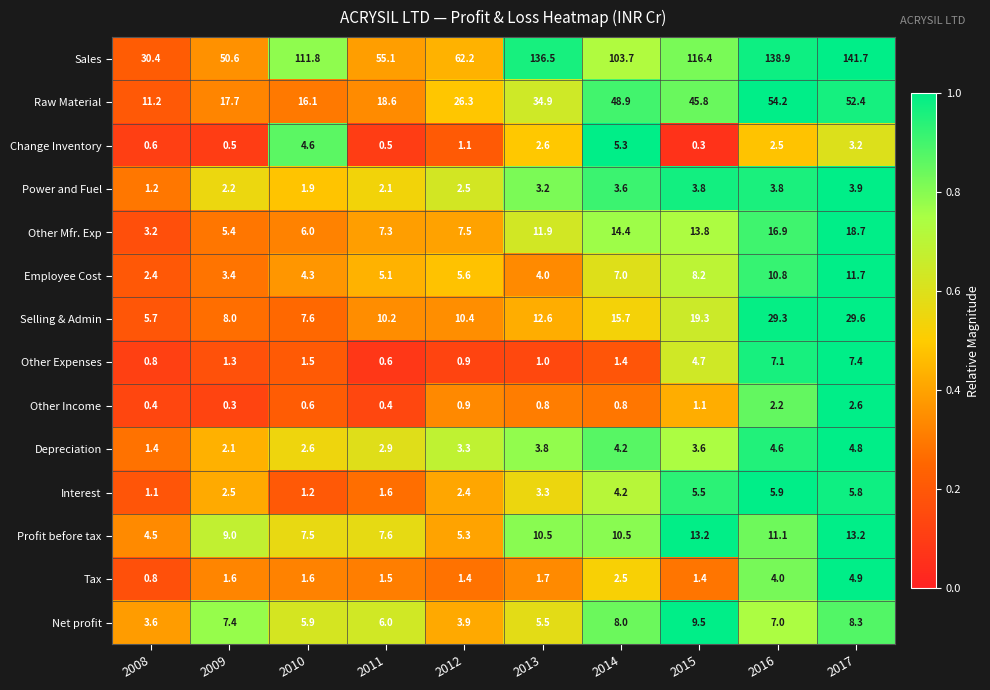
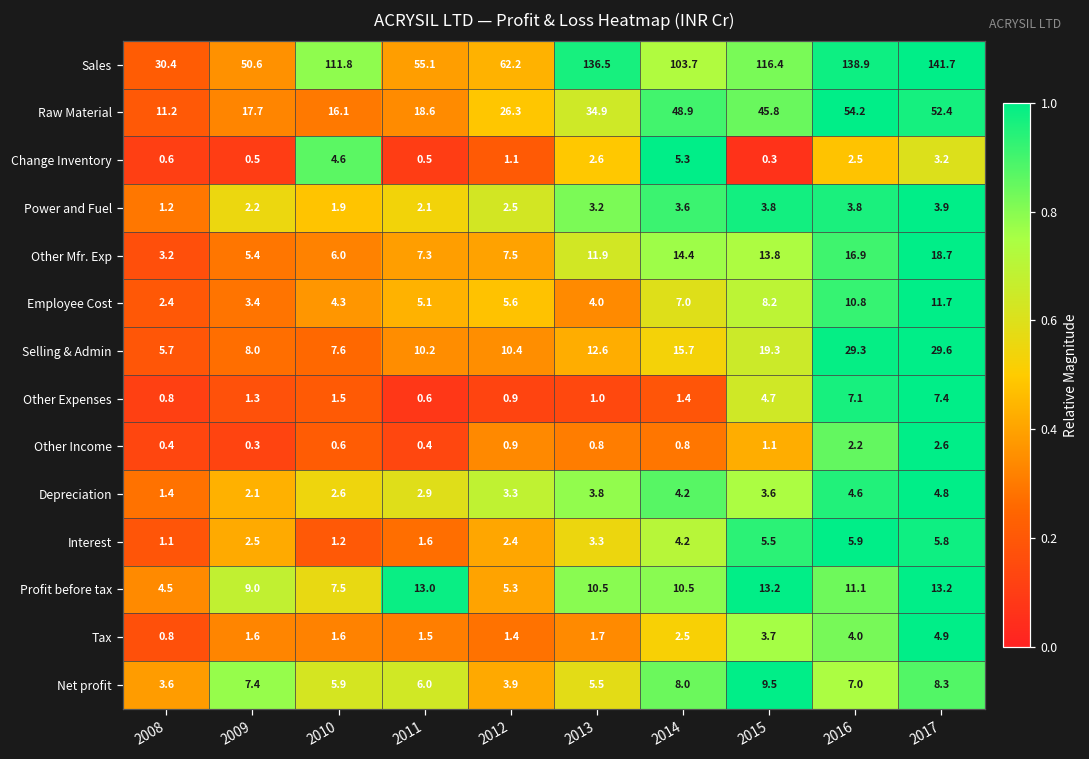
  {
    "Sales": {
      "2008": 30.4,
      "2009": 50.6,
      "2010": 111.8,
      "2011": 55.1,
      "2012": 62.2,
      "2013": 136.5,
      "2014": 103.7,
      "2015": 116.4,
      "2016": 138.9,
      "2017": 141.7
    },
    "Raw Material": {
      "2008": 11.2,
      "2009": 17.7,
      "2010": 16.1,
      "2011": 18.6,
      "2012": 26.3,
      "2013": 34.9,
      "2014": 48.9,
      "2015": 45.8,
      "2016": 54.2,
      "2017": 52.4
    },
    "Change Inventory": {
      "2008": 0.6,
      "2009": 0.5,
      "2010": 4.6,
      "2011": 0.5,
      "2012": 1.1,
      "2013": 2.6,
      "2014": 5.3,
      "2015": 0.3,
      "2016": 2.5,
      "2017": 3.2
    },
    "Power and Fuel": {
      "2008": 1.2,
      "2009": 2.2,
      "2010": 1.9,
      "2011": 2.1,
      "2012": 2.5,
      "2013": 3.2,
      "2014": 3.6,
      "2015": 3.8,
      "2016": 3.8,
      "2017": 3.9
    },
    "Other Mfr. Exp": {
      "2008": 3.2,
      "2009": 5.4,
      "2010": 6.0,
      "2011": 7.3,
      "2012": 7.5,
      "2013": 11.9,
      "2014": 14.4,
      "2015": 13.8,
      "2016": 16.9,
      "2017": 18.7
    },
    "Employee Cost": {
      "2008": 2.4,
      "2009": 3.4,
      "2010": 4.3,
      "2011": 5.1,
      "2012": 5.6,
      "2013": 4.0,
      "2014": 7.0,
      "2015": 8.2,
      "2016": 10.8,
      "2017": 11.7
    },
    "Selling & Admin": {
      "2008": 5.7,
      "2009": 8.0,
      "2010": 7.6,
      "2011": 10.2,
      "2012": 10.4,
      "2013": 12.6,
      "2014": 15.7,
      "2015": 19.3,
      "2016": 29.3,
      "2017": 29.6
    },
    "Other Expenses": {
      "2008": 0.8,
      "2009": 1.3,
      "2010": 1.5,
      "2011": 0.6,
      "2012": 0.9,
      "2013": 1.0,
      "2014": 1.4,
      "2015": 4.7,
      "2016": 7.1,
      "2017": 7.4
    },
    "Other Income": {
      "2008": 0.4,
      "2009": 0.3,
      "2010": 0.6,
      "2011": 0.4,
      "2012": 0.9,
      "2013": 0.8,
      "2014": 0.8,
      "2015": 1.1,
      "2016": 2.2,
      "2017": 2.6
    },
    "Depreciation": {
      "2008": 1.4,
      "2009": 2.1,
      "2010": 2.6,
      "2011": 2.9,
      "2012": 3.3,
      "2013": 3.8,
      "2014": 4.2,
      "2015": 3.6,
      "2016": 4.6,
      "2017": 4.8
    },
    "Interest": {
      "2008": 1.1,
      "2009": 2.5,
      "2010": 1.2,
      "2011": 1.6,
      "2012": 2.4,
      "2013": 3.3,
      "2014": 4.2,
      "2015": 5.5,
      "2016": 5.9,
      "2017": 5.8
    },
    "Profit before tax": {
      "2008": 4.5,
      "2009": 9.0,
      "2010": 7.5,
-     "2011": 7.6,
+     "2011": 13.0,
      "2012": 5.3,
      "2013": 10.5,
      "2014": 10.5,
      "2015": 13.2,
      "2016": 11.1,
      "2017": 13.2
    },
    "Tax": {
      "2008": 0.8,
      "2009": 1.6,
      "2010": 1.6,
      "2011": 1.5,
      "2012": 1.4,
      "2013": 1.7,
      "2014": 2.5,
-     "2015": 1.4,
+     "2015": 3.7,
      "2016": 4.0,
      "2017": 4.9
    },
    "Net profit": {
      "2008": 3.6,
      "2009": 7.4,
      "2010": 5.9,
      "2011": 6.0,
      "2012": 3.9,
      "2013": 5.5,
      "2014": 8.0,
      "2015": 9.5,
      "2016": 7.0,
      "2017": 8.3
    }
  }
